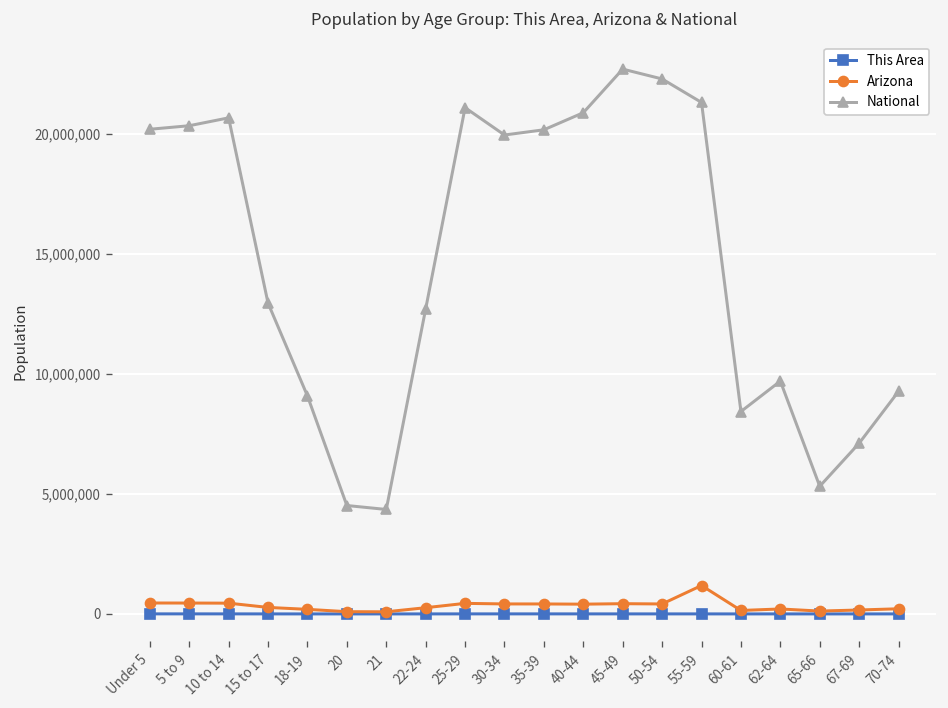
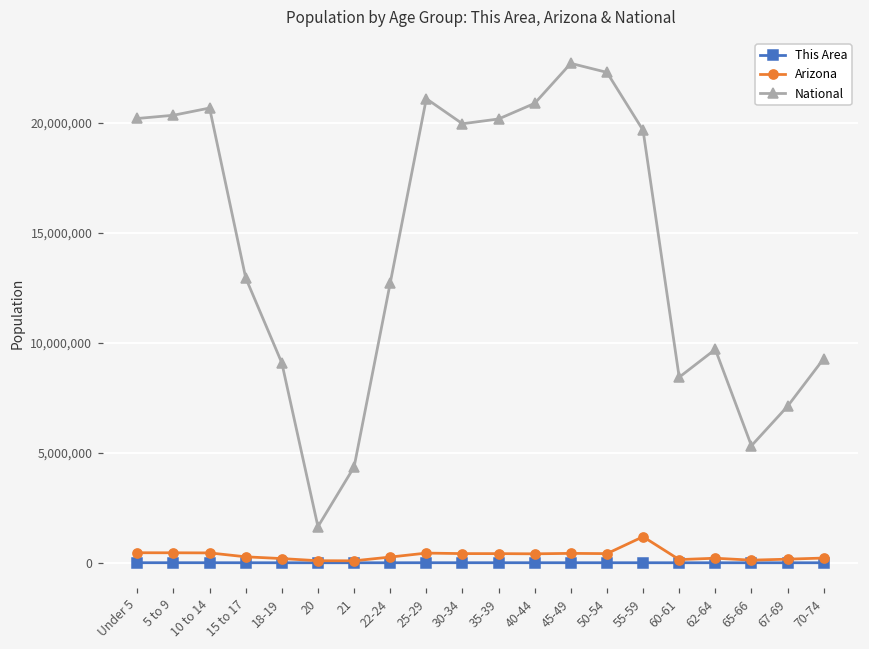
  {
    "This Area": {
      "Under 5": "0",
      "5 to 9": "0",
      "10 to 14": "0",
      "15 to 17": "0",
      "18-19": "0",
      "22-24": "0",
      "25-29": "0",
      "30-34": "0",
      "35-39": "0",
      "40-44": "0",
      "45-49": "0",
      "50-54": "0",
      "55-59": "0",
      "60-61": "0",
      "62-64": "0",
      "67-69": "0",
      "70-74": "0"
    },
    "Arizona": {
      "Under 5": "500,000",
      "5 to 9": "500,000",
      "10 to 14": "400,000",
      "15 to 17": "300,000",
      "18-19": "200,000",
      "22-24": "300,000",
      "25-29": "400,000",
      "30-34": "400,000",
      "35-39": "400,000",
      "40-44": "400,000",
      "45-49": "400,000",
      "50-54": "400,000",
      "55-59": "1,200,000",
      "60-61": "100,000",
      "62-64": "200,000",
      "67-69": "200,000",
      "70-74": "200,000"
    },
    "National": {
      "Under 5": "20,200,000",
      "5 to 9": "20,300,000",
      "10 to 14": "20,700,000",
      "15 to 17": "13,000,000",
      "18-19": "9,100,000",
-     "20": "4,500,000",
+     "20": "1,600,000",
      "21": "4,400,000",
      "22-24": "12,700,000",
      "25-29": "21,100,000",
      "30-34": "20,000,000",
      "35-39": "20,200,000",
      "40-44": "20,900,000",
      "45-49": "22,700,000",
      "50-54": "22,300,000",
-     "55-59": "21,300,000",
+     "55-59": "19,700,000",
      "60-61": "8,400,000",
      "62-64": "9,700,000",
      "65-66": "5,300,000",
      "67-69": "7,100,000",
      "70-74": "9,300,000"
    }
  }
